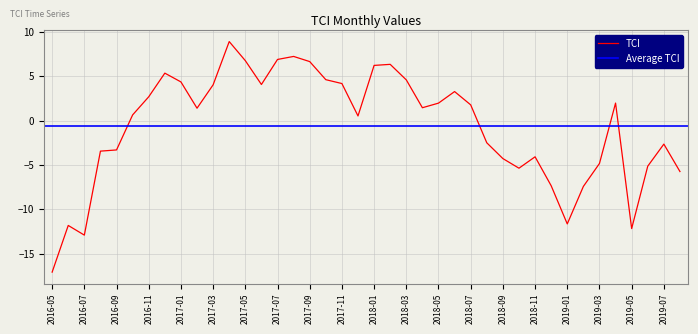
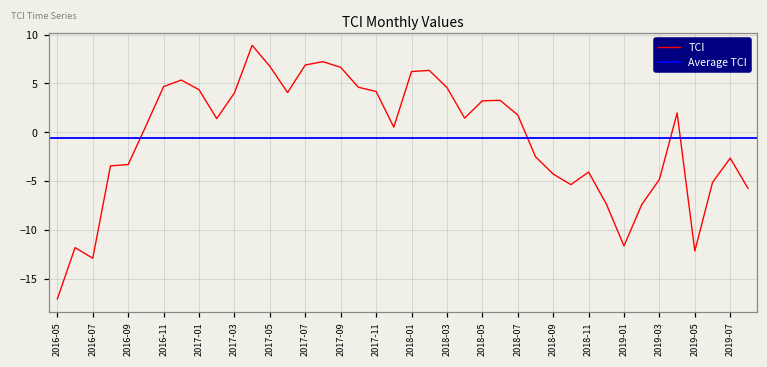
  {
    "2016-05": -17,
    "2016-07": -13,
    "2016-09": -3,
-   "2016-11": 3,
+   "2016-11": 5,
    "2017-01": 4,
    "2017-03": 4,
    "2017-05": 7,
    "2017-07": 7,
    "2017-09": 7,
    "2017-11": 4,
    "2018-01": 6,
    "2018-03": 5,
-   "2018-05": 2,
+   "2018-05": 3,
    "2018-07": 2,
    "2018-09": -4,
    "2018-11": -4,
    "2019-01": -12,
    "2019-03": -5,
    "2019-05": -12,
    "2019-07": -3
  }
